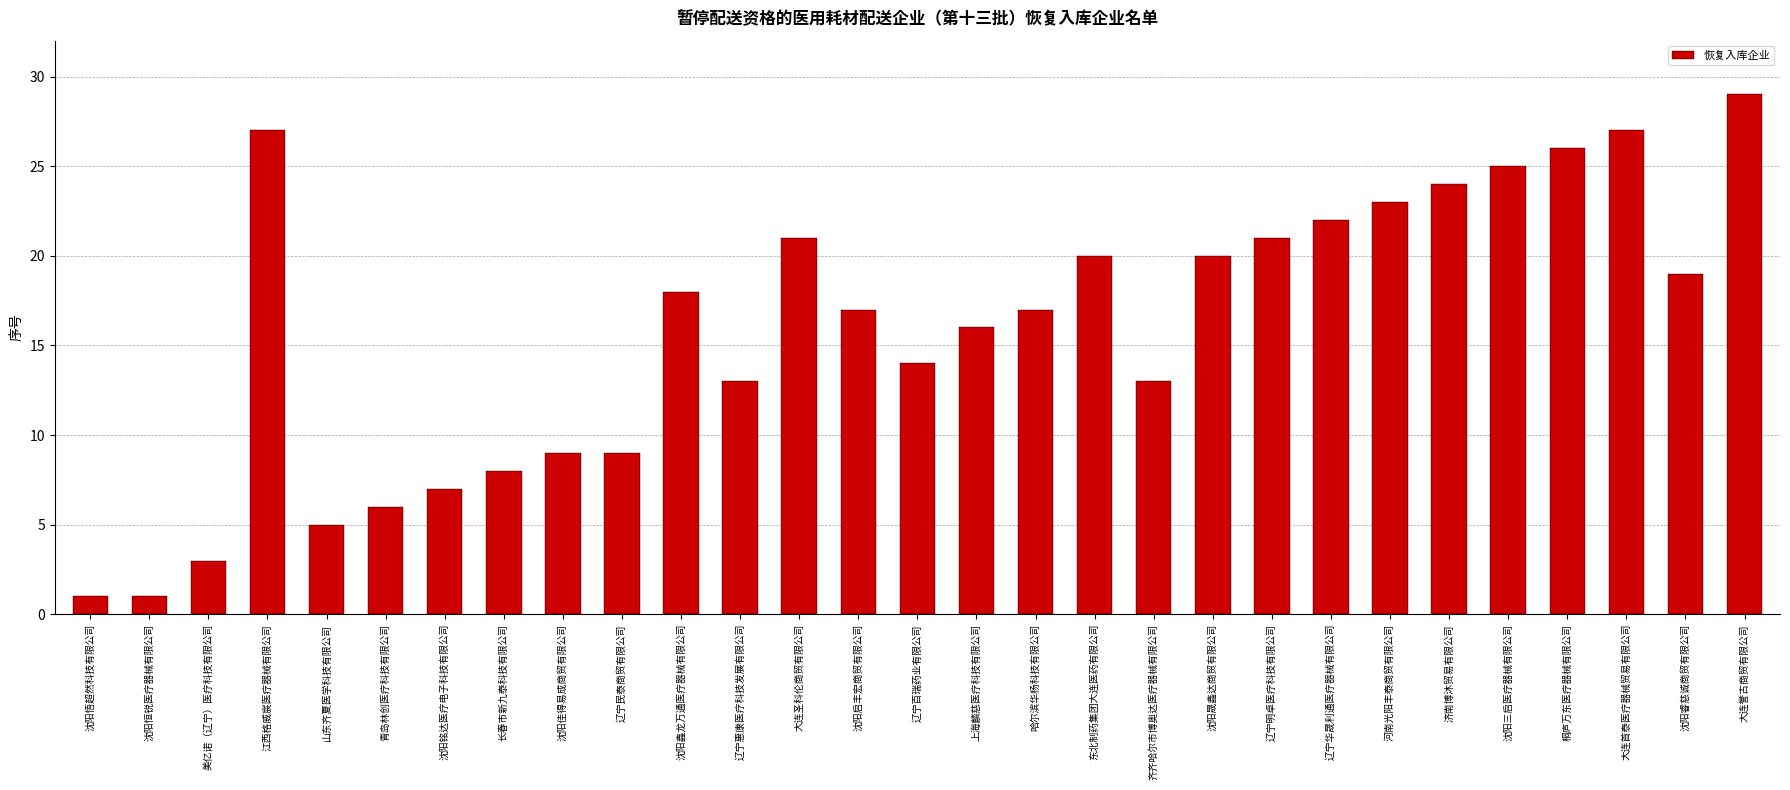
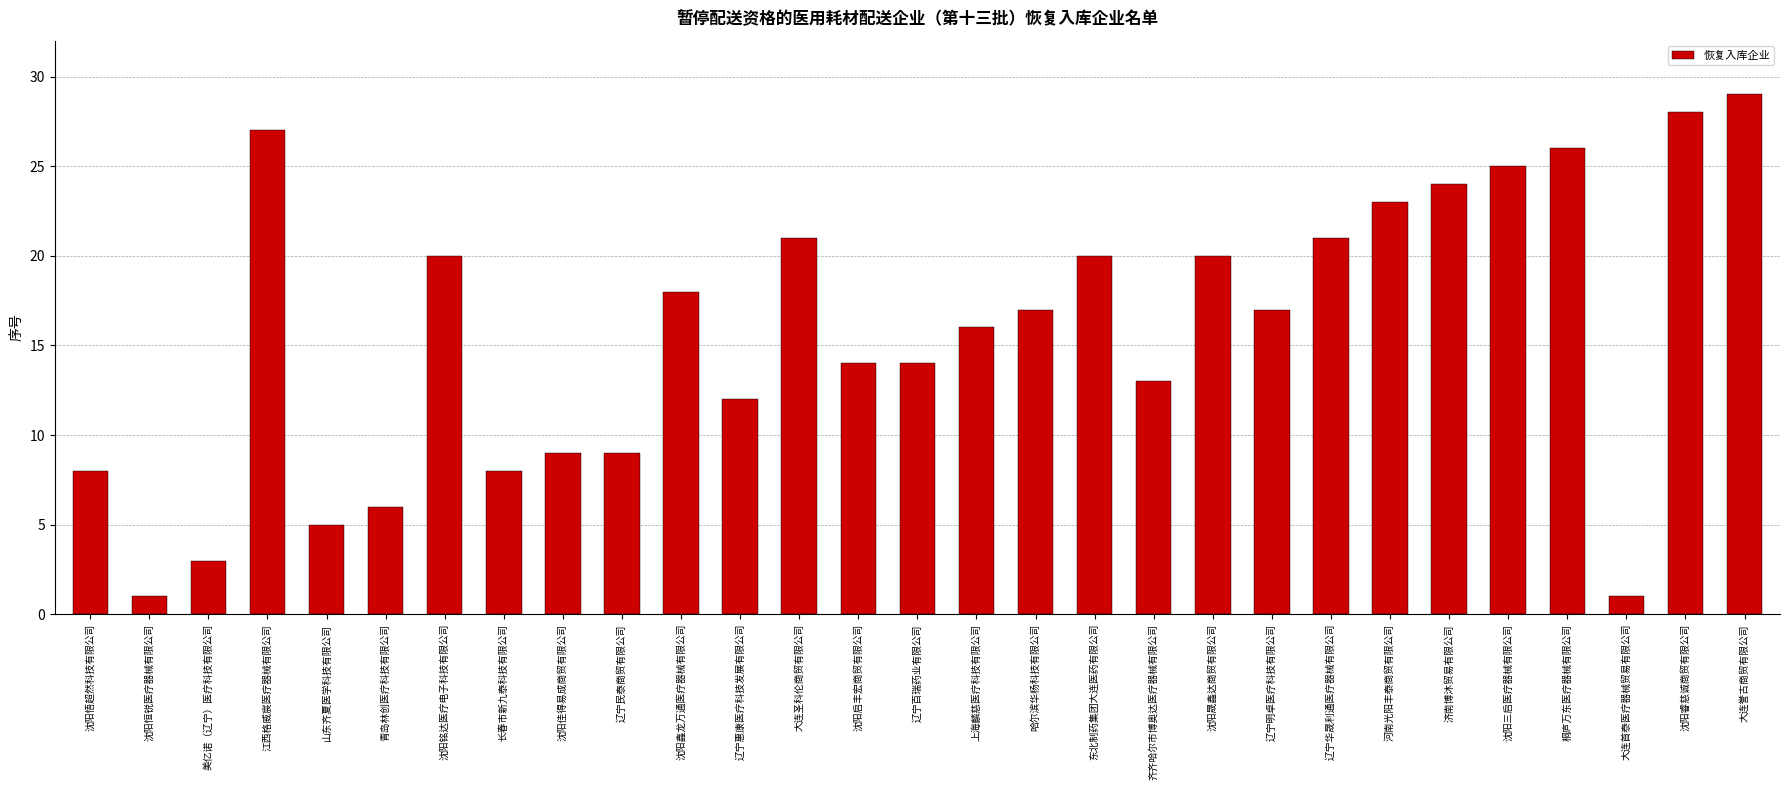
  {
-   "沈阳悟超然科技有限公司": 1,
+   "沈阳悟超然科技有限公司": 8,
    "沈阳恒锐医疗器械有限公司": 1,
    "美亿诺（辽宁）医疗科技有限公司": 3,
    "江西格威宸医疗器械有限公司": 27,
    "山东齐夏医学科技有限公司": 5,
    "青岛林创医疗科技有限公司": 6,
-   "沈阳铭达医疗电子科技有限公司": 7,
+   "沈阳铭达医疗电子科技有限公司": 20,
    "长春市新九泰科技有限公司": 8,
    "沈阳佳得易成商贸有限公司": 9,
    "辽宁民泰商贸有限公司": 9,
    "沈阳鑫龙万通医疗器械有限公司": 18,
-   "辽宁惠康医疗科技发展有限公司": 13,
+   "辽宁惠康医疗科技发展有限公司": 12,
    "大连圣科伦商贸有限公司": 21,
-   "沈阳启丰宏商贸有限公司": 17,
+   "沈阳启丰宏商贸有限公司": 14,
    "辽宁百瑞药业有限公司": 14,
    "上海麟慈医疗科技有限公司": 16,
    "哈尔滨华杨科技有限公司": 17,
    "东北制药集团大连医药有限公司": 20,
    "齐齐哈尔市博奥达医疗器械有限公司": 13,
    "沈阳晟鑫达商贸有限公司": 20,
-   "辽宁明卓医疗科技有限公司": 21,
-   "辽宁华晟利通医疗器械有限公司": 22,
+   "辽宁明卓医疗科技有限公司": 17,
+   "辽宁华晟利通医疗器械有限公司": 21,
    "河南光阳丰泰商贸有限公司": 23,
    "济南博沐贸易有限公司": 24,
    "沈阳三启医疗器械有限公司": 25,
    "桐庐万东医疗器械有限公司": 26,
-   "大连首泰医疗器械贸易有限公司": 27,
-   "沈阳睿慈诚商贸有限公司": 19,
+   "大连首泰医疗器械贸易有限公司": 1,
+   "沈阳睿慈诚商贸有限公司": 28,
    "大连誉古商贸有限公司": 29
  }
